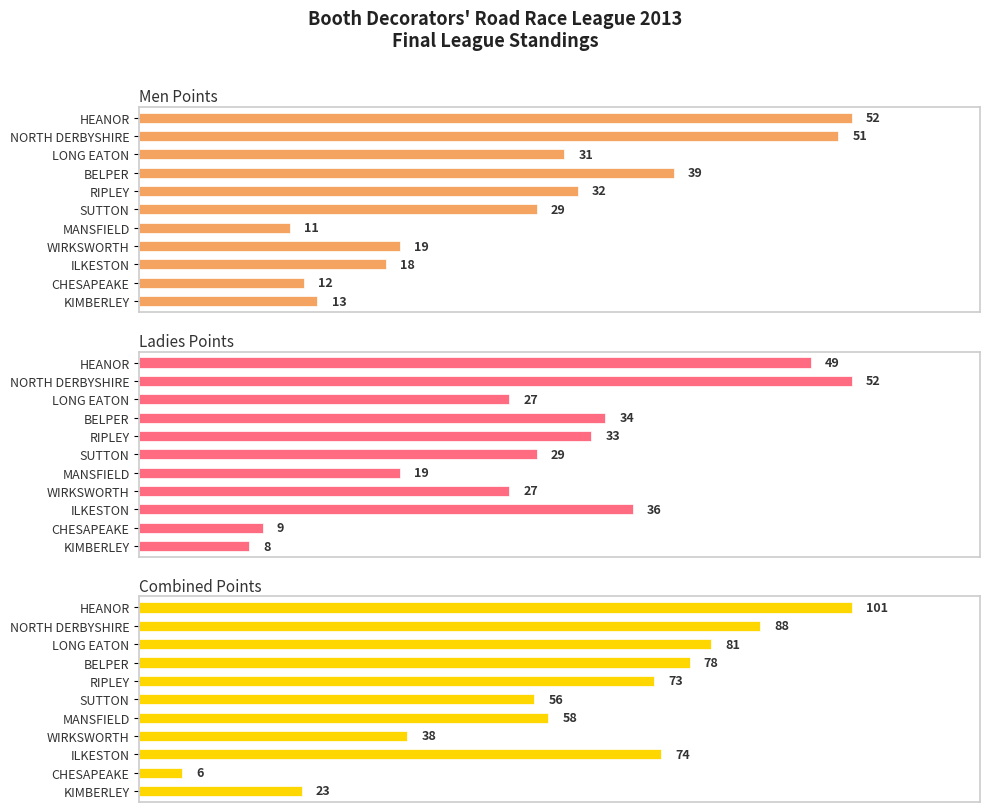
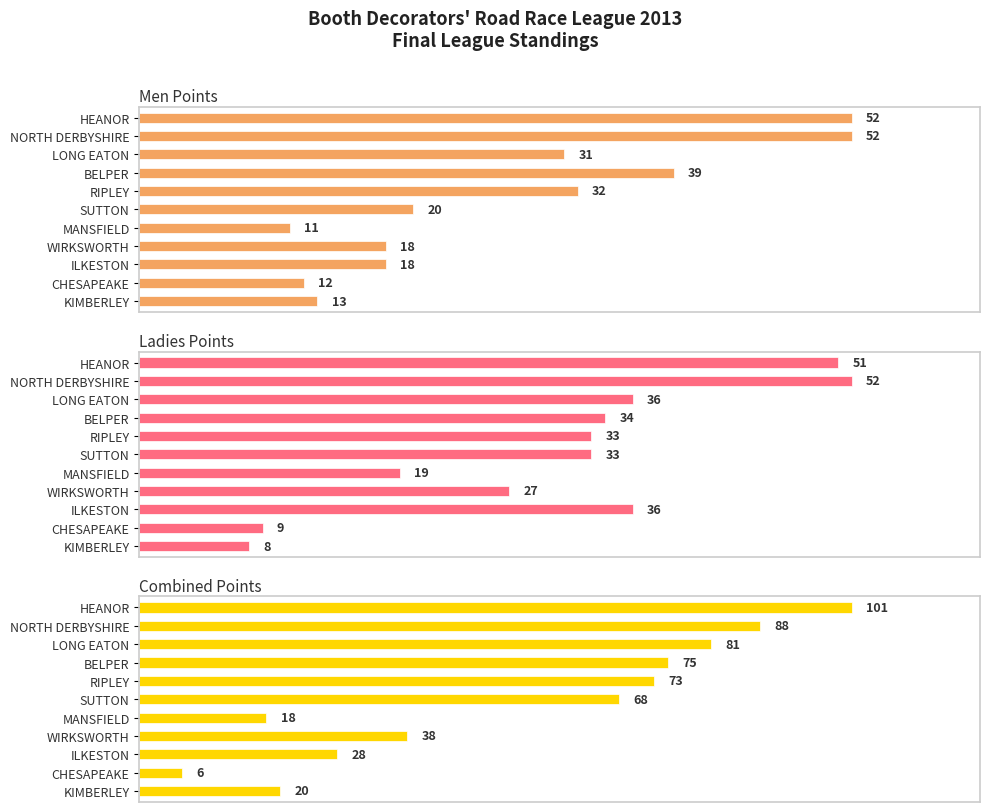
  {
    "Men Points": {
      "HEANOR": 52,
-     "NORTH DERBYSHIRE": 51,
+     "NORTH DERBYSHIRE": 52,
      "LONG EATON": 31,
      "BELPER": 39,
      "RIPLEY": 32,
-     "SUTTON": 29,
+     "SUTTON": 20,
      "MANSFIELD": 11,
-     "WIRKSWORTH": 19,
+     "WIRKSWORTH": 18,
      "ILKESTON": 18,
      "CHESAPEAKE": 12,
      "KIMBERLEY": 13
    },
    "Ladies Points": {
-     "HEANOR": 49,
+     "HEANOR": 51,
      "NORTH DERBYSHIRE": 52,
-     "LONG EATON": 27,
+     "LONG EATON": 36,
      "BELPER": 34,
      "RIPLEY": 33,
-     "SUTTON": 29,
+     "SUTTON": 33,
      "MANSFIELD": 19,
      "WIRKSWORTH": 27,
      "ILKESTON": 36,
      "CHESAPEAKE": 9,
      "KIMBERLEY": 8
    },
    "Combined Points": {
      "HEANOR": 101,
      "NORTH DERBYSHIRE": 88,
      "LONG EATON": 81,
-     "BELPER": 78,
+     "BELPER": 75,
      "RIPLEY": 73,
-     "SUTTON": 56,
-     "MANSFIELD": 58,
+     "SUTTON": 68,
+     "MANSFIELD": 18,
      "WIRKSWORTH": 38,
-     "ILKESTON": 74,
+     "ILKESTON": 28,
      "CHESAPEAKE": 6,
-     "KIMBERLEY": 23
+     "KIMBERLEY": 20
    }
  }
